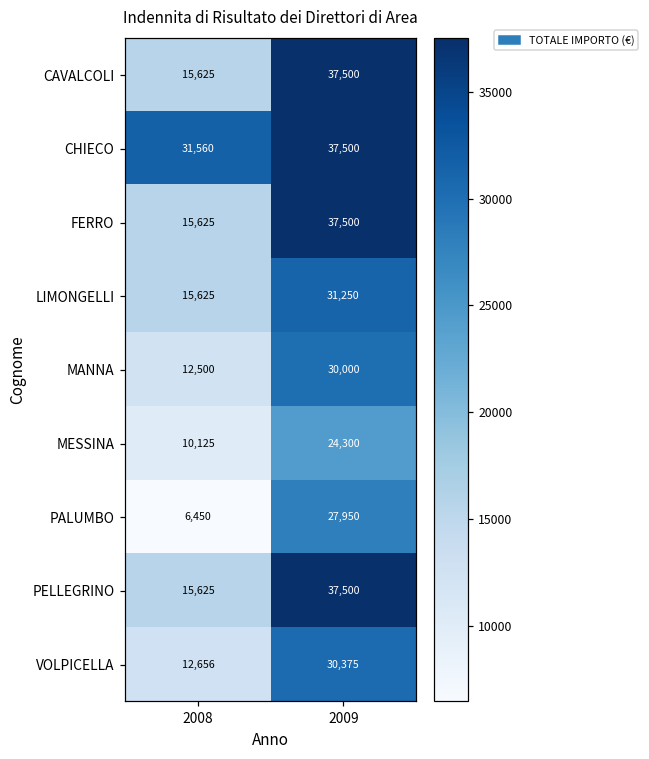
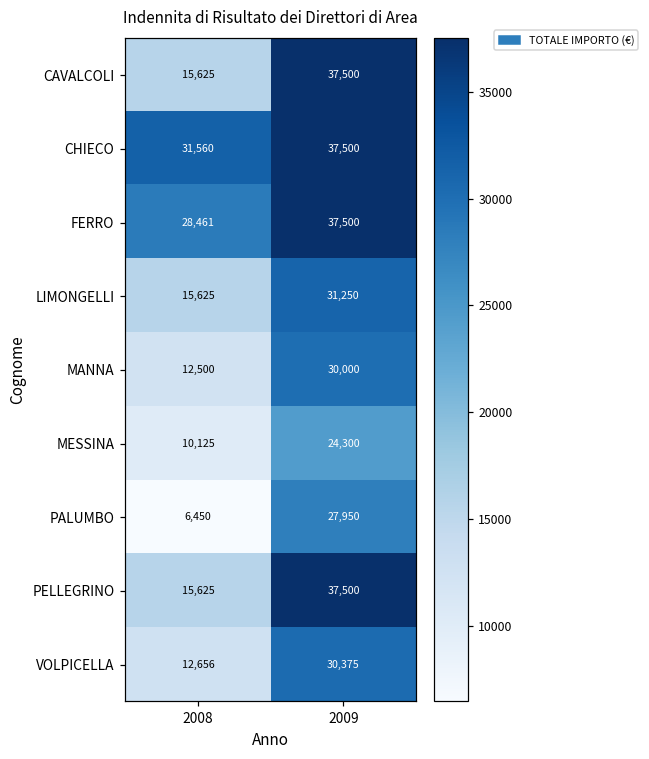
  {
    "CAVALCOLI": {
      "2008": "15,625",
      "2009": "37,500"
    },
    "CHIECO": {
      "2008": "31,560",
      "2009": "37,500"
    },
    "FERRO": {
-     "2008": "15,625",
+     "2008": "28,461",
      "2009": "37,500"
    },
    "LIMONGELLI": {
      "2008": "15,625",
      "2009": "31,250"
    },
    "MANNA": {
      "2008": "12,500",
      "2009": "30,000"
    },
    "MESSINA": {
      "2008": "10,125",
      "2009": "24,300"
    },
    "PALUMBO": {
      "2008": "6,450",
      "2009": "27,950"
    },
    "PELLEGRINO": {
      "2008": "15,625",
      "2009": "37,500"
    },
    "VOLPICELLA": {
      "2008": "12,656",
      "2009": "30,375"
    }
  }
